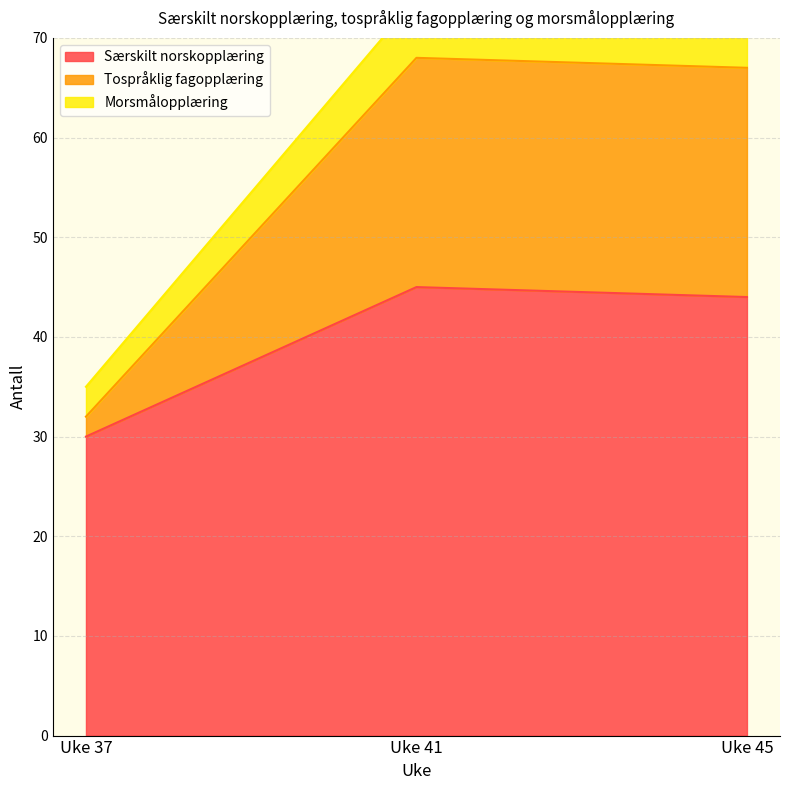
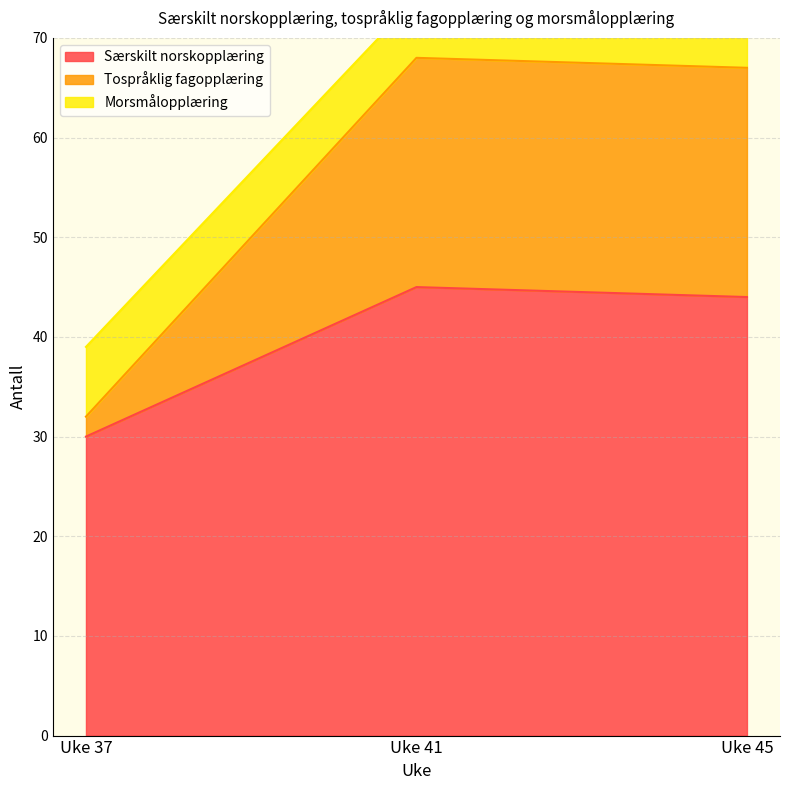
  {
    "Særskilt norskopplæring": {
      "Uke 37": 30,
      "Uke 41": 45,
      "Uke 45": 44
    },
    "Tospråklig fagopplæring": {
      "Uke 37": 2,
      "Uke 41": 23,
      "Uke 45": 23
    },
    "Morsmålopplæring": {
-     "Uke 37": 3
+     "Uke 37": 7
    }
  }
